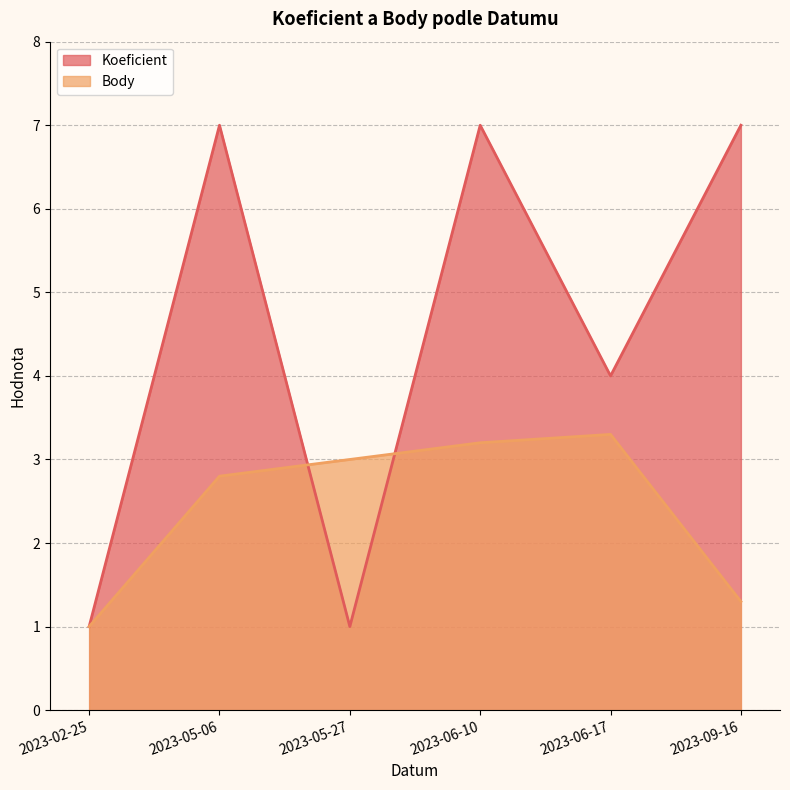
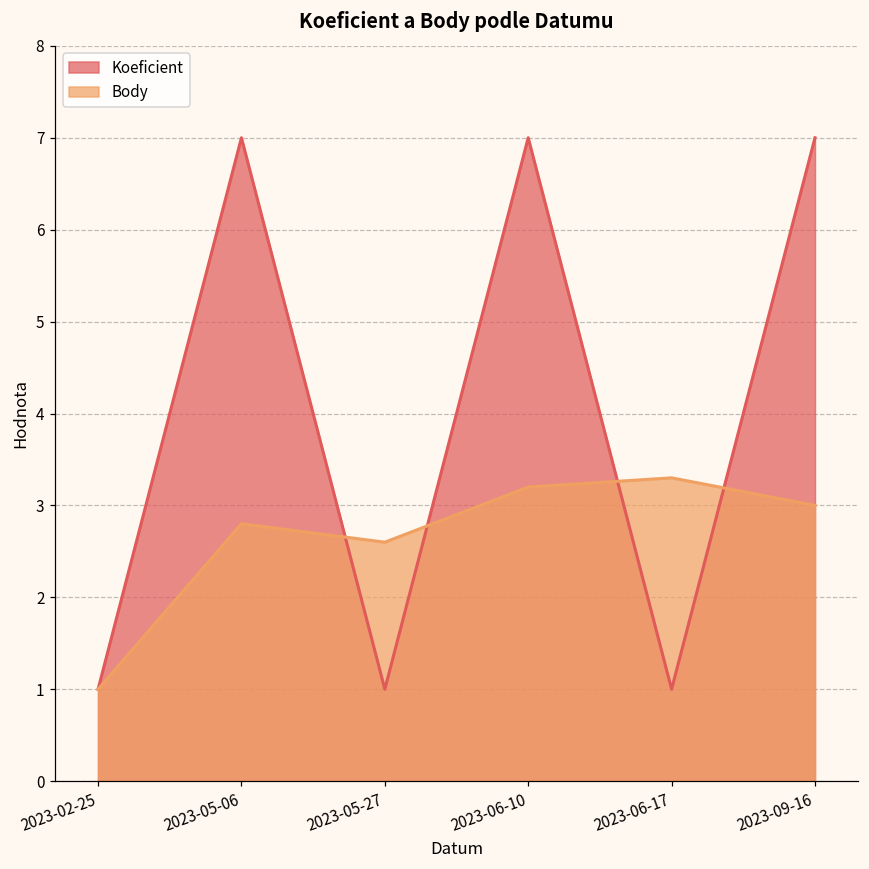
  {
    "Koeficient": {
      "2023-05-06": 7,
      "2023-05-27": 1,
      "2023-06-10": 7,
-     "2023-06-17": 4,
+     "2023-06-17": 1,
      "2023-09-16": 7
    },
    "Body": {
      "2023-05-06": 2.8,
-     "2023-05-27": 3.0,
+     "2023-05-27": 2.6,
      "2023-06-10": 3.2,
      "2023-06-17": 3.3,
-     "2023-09-16": 1.3
+     "2023-09-16": 3.0
    }
  }
